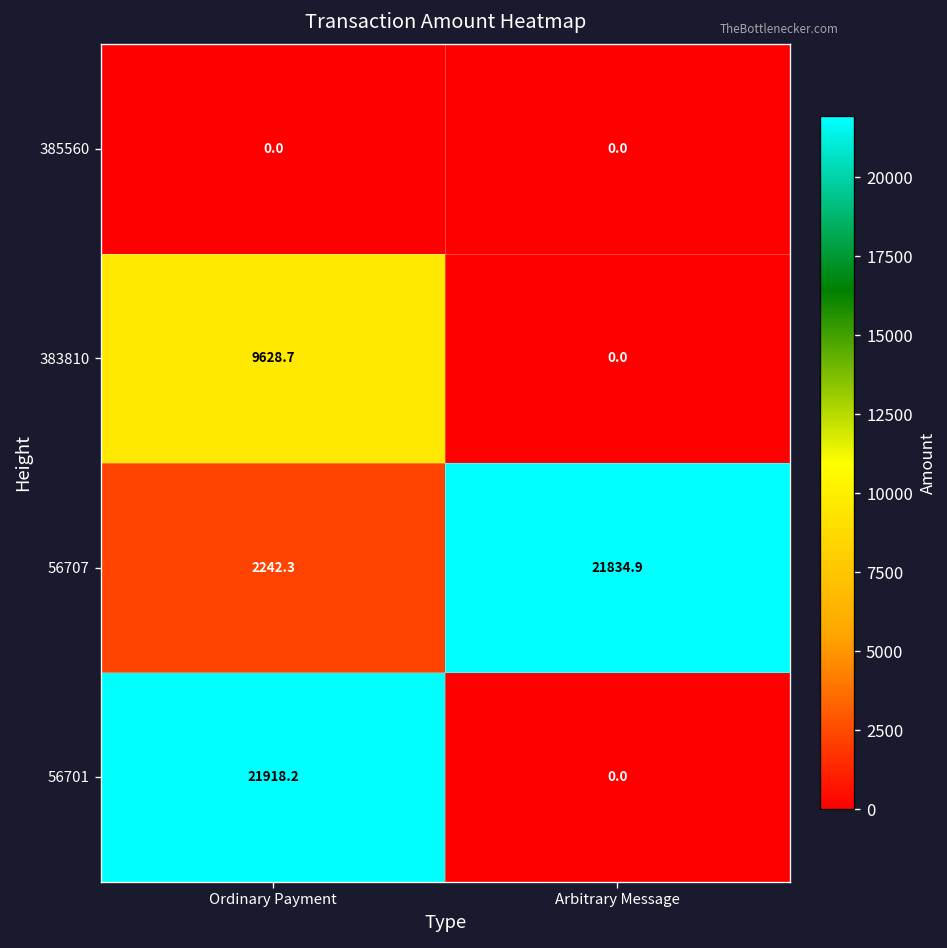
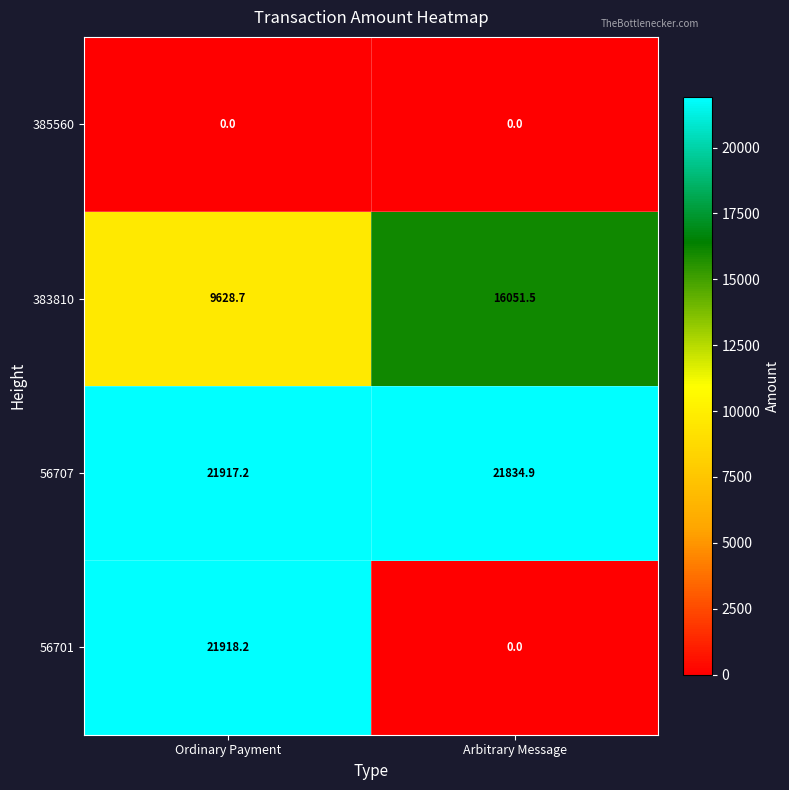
  {
    "385560": {
      "Ordinary Payment": 0.0,
      "Arbitrary Message": 0.0
    },
    "383810": {
      "Ordinary Payment": 9628.7,
-     "Arbitrary Message": 0.0
+     "Arbitrary Message": 16051.5
    },
    "56707": {
-     "Ordinary Payment": 2242.3,
+     "Ordinary Payment": 21917.2,
      "Arbitrary Message": 21834.9
    },
    "56701": {
      "Ordinary Payment": 21918.2,
      "Arbitrary Message": 0.0
    }
  }
